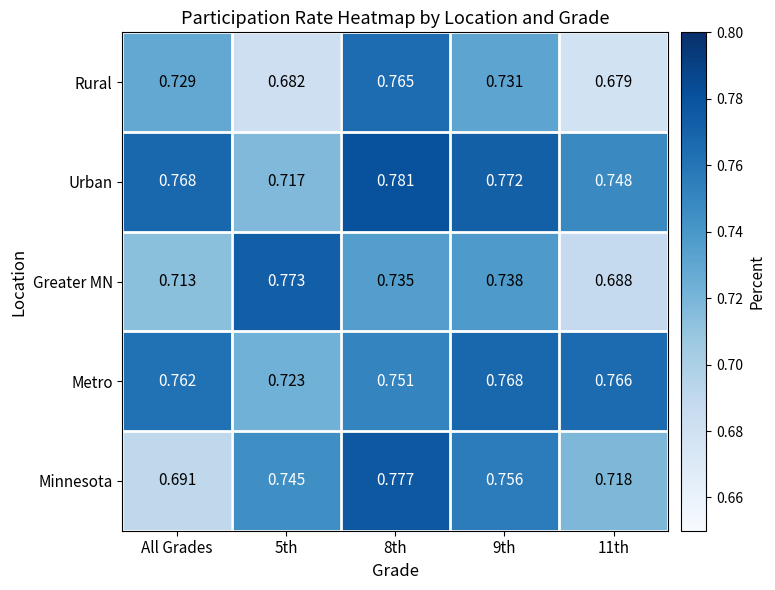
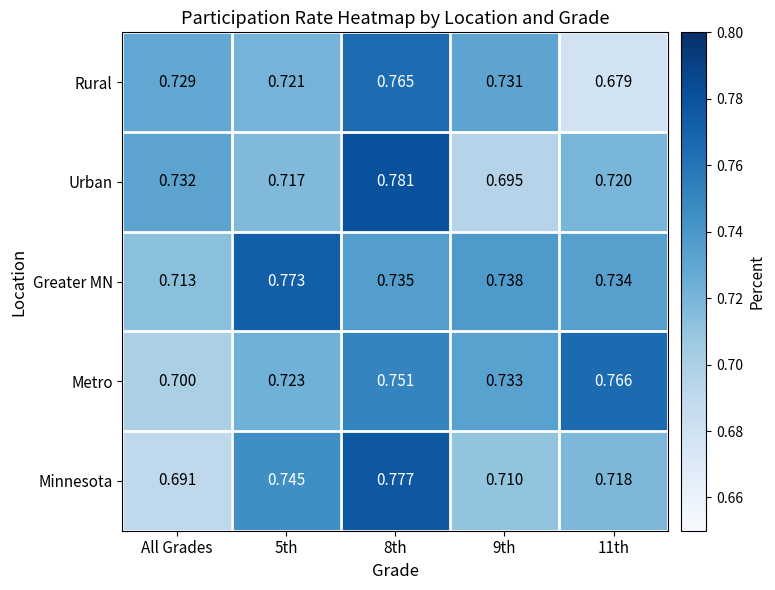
  {
    "Rural": {
      "All Grades": 0.729,
-     "5th": 0.682,
+     "5th": 0.721,
      "8th": 0.765,
      "9th": 0.731,
      "11th": 0.679
    },
    "Urban": {
-     "All Grades": 0.768,
+     "All Grades": 0.732,
      "5th": 0.717,
      "8th": 0.781,
-     "9th": 0.772,
-     "11th": 0.748
+     "9th": 0.695,
+     "11th": 0.720
    },
    "Greater MN": {
      "All Grades": 0.713,
      "5th": 0.773,
      "8th": 0.735,
      "9th": 0.738,
-     "11th": 0.688
+     "11th": 0.734
    },
    "Metro": {
-     "All Grades": 0.762,
+     "All Grades": 0.700,
      "5th": 0.723,
      "8th": 0.751,
-     "9th": 0.768,
+     "9th": 0.733,
      "11th": 0.766
    },
    "Minnesota": {
      "All Grades": 0.691,
      "5th": 0.745,
      "8th": 0.777,
-     "9th": 0.756,
+     "9th": 0.710,
      "11th": 0.718
    }
  }
